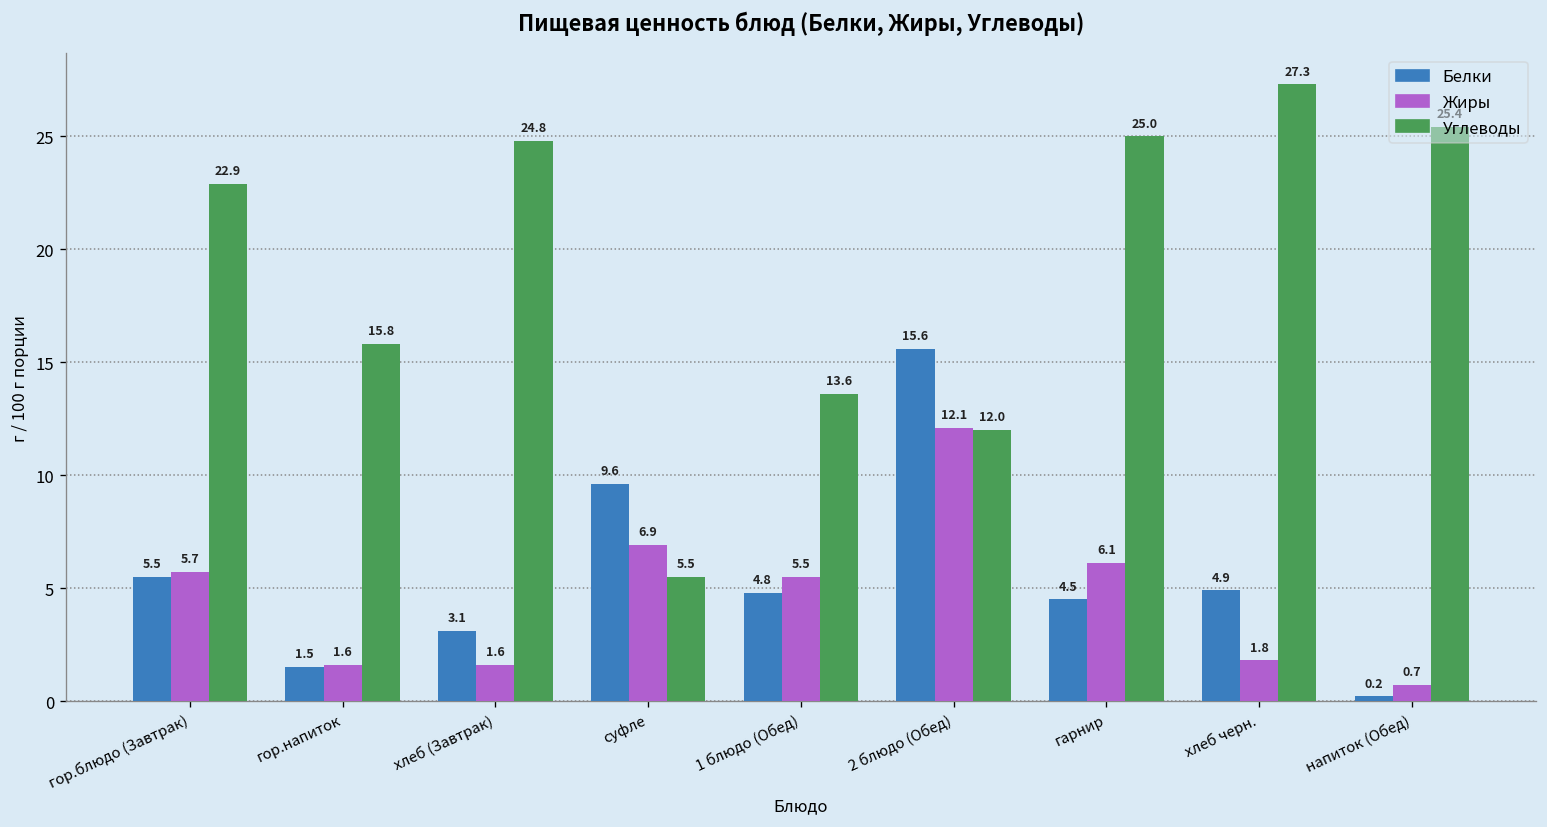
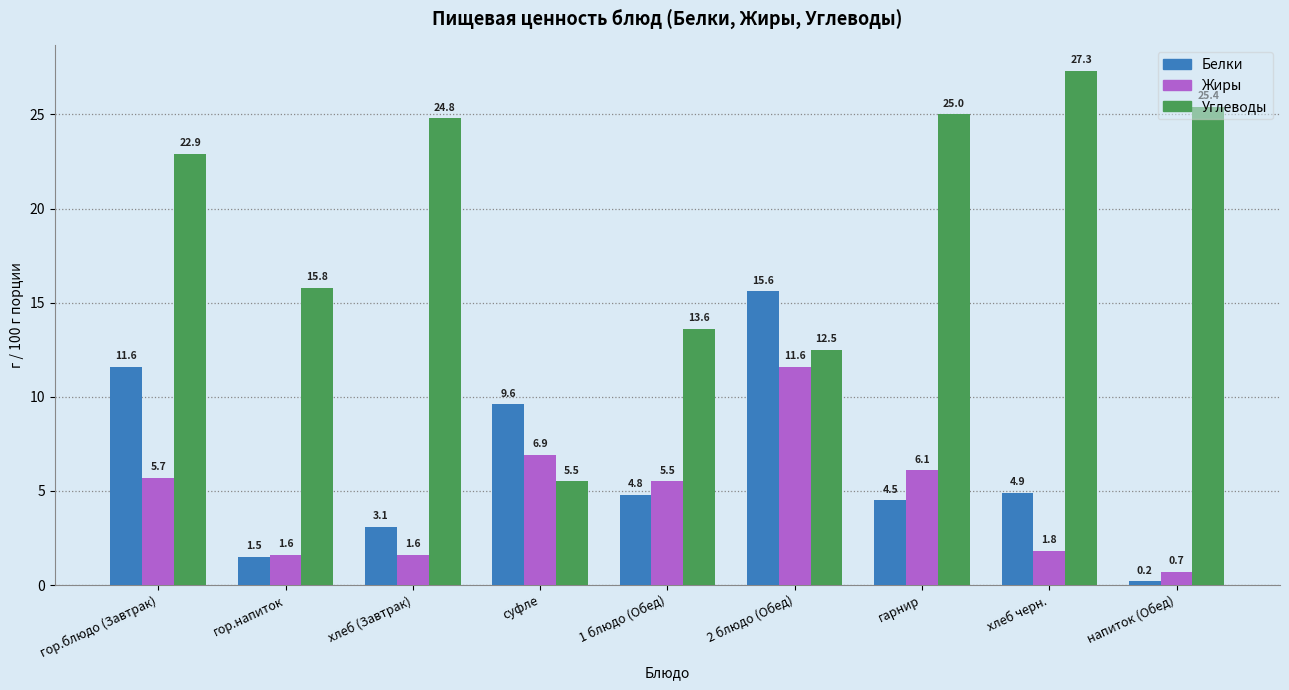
  {
    "Белки": {
-     "гор.блюдо (Завтрак)": 5.5,
+     "гор.блюдо (Завтрак)": 11.6,
      "гор.напиток": 1.5,
      "хлеб (Завтрак)": 3.1,
      "суфле": 9.6,
      "1 блюдо (Обед)": 4.8,
      "2 блюдо (Обед)": 15.6,
      "гарнир": 4.5,
      "хлеб черн.": 4.9,
      "напиток (Обед)": 0.2
    },
    "Жиры": {
      "гор.блюдо (Завтрак)": 5.7,
      "гор.напиток": 1.6,
      "хлеб (Завтрак)": 1.6,
      "суфле": 6.9,
      "1 блюдо (Обед)": 5.5,
-     "2 блюдо (Обед)": 12.1,
+     "2 блюдо (Обед)": 11.6,
      "гарнир": 6.1,
      "хлеб черн.": 1.8,
      "напиток (Обед)": 0.7
    },
    "Углеводы": {
      "гор.блюдо (Завтрак)": 22.9,
      "гор.напиток": 15.8,
      "хлеб (Завтрак)": 24.8,
      "суфле": 5.5,
      "1 блюдо (Обед)": 13.6,
-     "2 блюдо (Обед)": 12.0,
+     "2 блюдо (Обед)": 12.5,
      "гарнир": 25.0,
      "хлеб черн.": 27.3
    }
  }
